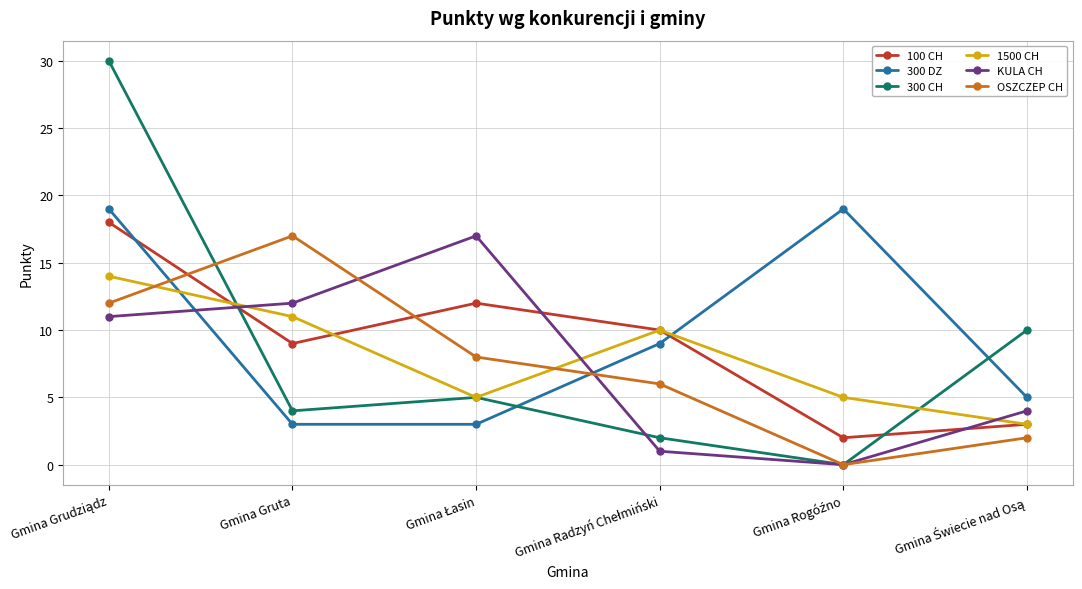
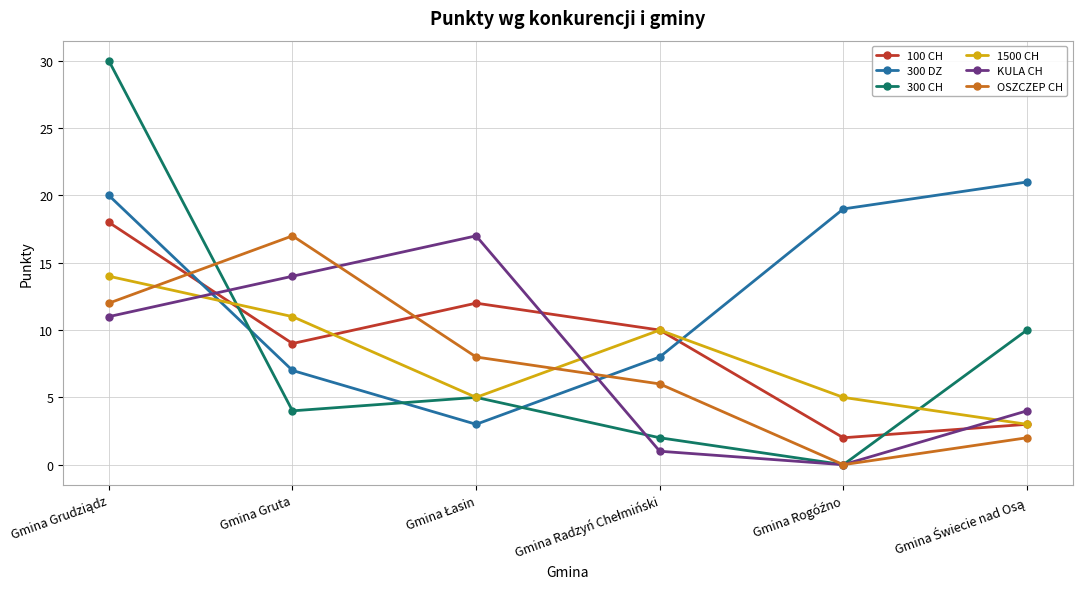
  {
    "300 DZ": {
-     "Gmina Grudziądz": 19,
-     "Gmina Gruta": 3,
+     "Gmina Grudziądz": 20,
+     "Gmina Gruta": 7,
      "Gmina Łasin": 3,
-     "Gmina Radzyń Chełmiński": 9,
+     "Gmina Radzyń Chełmiński": 8,
      "Gmina Rogóźno": 19,
-     "Gmina Świecie nad Osą": 5
+     "Gmina Świecie nad Osą": 21
    },
    "300 CH": {
      "Gmina Grudziądz": 30,
      "Gmina Gruta": 4,
      "Gmina Radzyń Chełmiński": 2,
      "Gmina Świecie nad Osą": 10
    },
    "1500 CH": {
      "Gmina Grudziądz": 14,
      "Gmina Gruta": 11,
      "Gmina Rogóźno": 5
    },
    "KULA CH": {
      "Gmina Grudziądz": 11,
-     "Gmina Gruta": 12,
+     "Gmina Gruta": 14,
      "Gmina Łasin": 17,
      "Gmina Radzyń Chełmiński": 1,
      "Gmina Świecie nad Osą": 4
    }
  }
